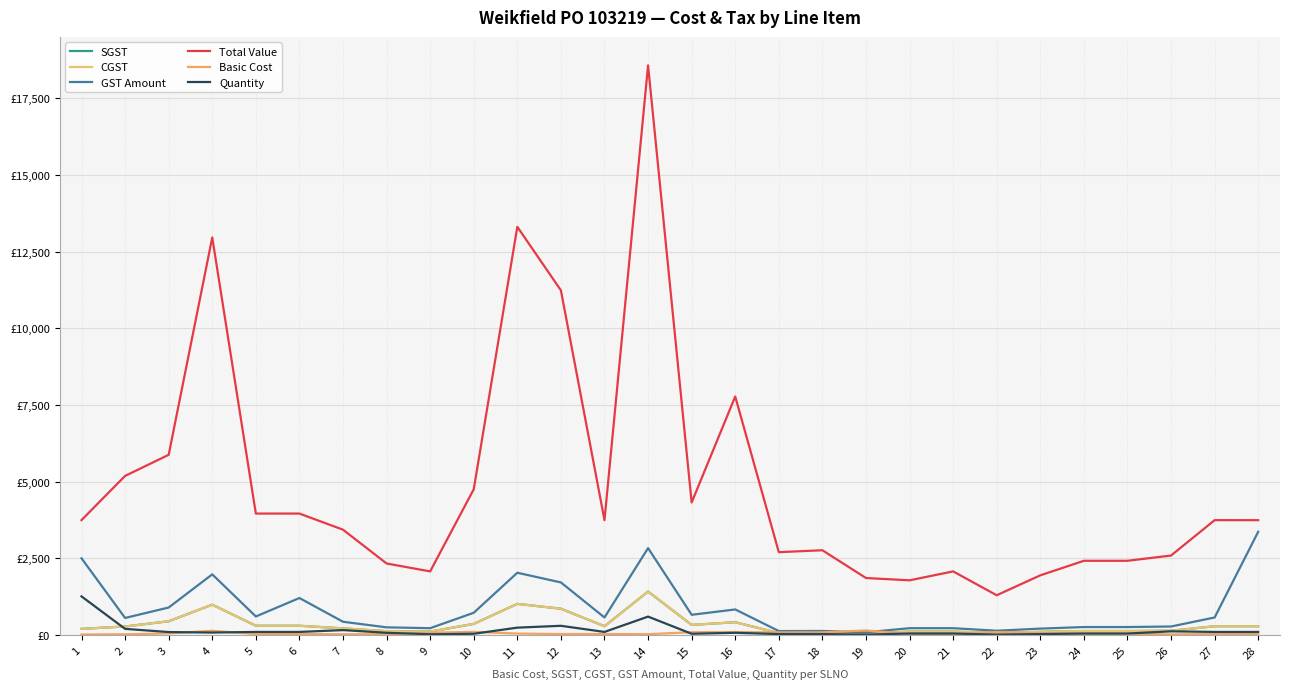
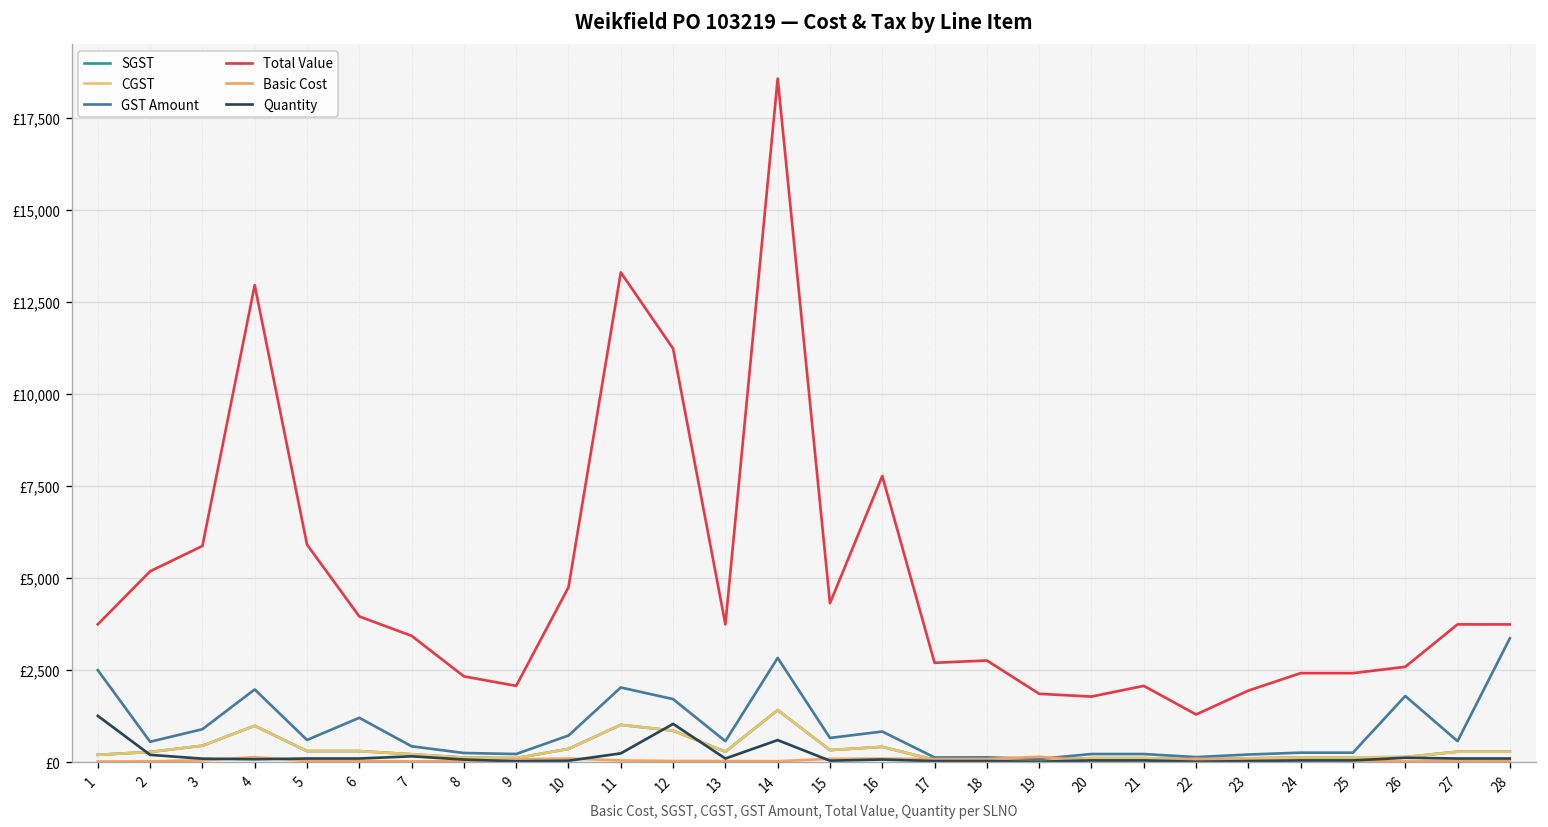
  {
    "GST Amount": {
      "1": "£2,500",
      "2": "£600",
      "3": "£900",
      "4": "£2,000",
      "5": "£600",
      "6": "£1,200",
      "7": "£400",
      "8": "£200",
      "9": "£200",
      "10": "£700",
      "11": "£2,000",
      "12": "£1,700",
      "13": "£600",
      "14": "£2,800",
      "15": "£700",
      "16": "£800",
      "20": "£200",
      "21": "£200",
      "23": "£200",
      "24": "£300",
      "25": "£300",
-     "26": "£300",
+     "26": "£1,800",
      "27": "£600",
      "28": "£3,400"
    },
    "Total Value": {
      "1": "£3,700",
      "2": "£5,200",
      "3": "£5,900",
      "4": "£13,000",
-     "5": "£4,000",
+     "5": "£5,900",
      "6": "£4,000",
      "7": "£3,400",
      "8": "£2,300",
      "9": "£2,100",
      "10": "£4,800",
      "11": "£13,300",
      "12": "£11,200",
      "13": "£3,700",
      "14": "£18,600",
      "15": "£4,300",
      "16": "£7,800",
      "17": "£2,700",
      "18": "£2,800",
      "19": "£1,900",
      "20": "£1,800",
      "21": "£2,100",
      "22": "£1,300",
      "23": "£1,900",
      "24": "£2,400",
      "25": "£2,400",
      "26": "£2,600",
      "27": "£3,700",
      "28": "£3,700"
    },
    "Quantity": {
      "1": "£1,300",
      "11": "£200",
-     "12": "£300",
+     "12": "£1,000",
      "14": "£600"
    }
  }
